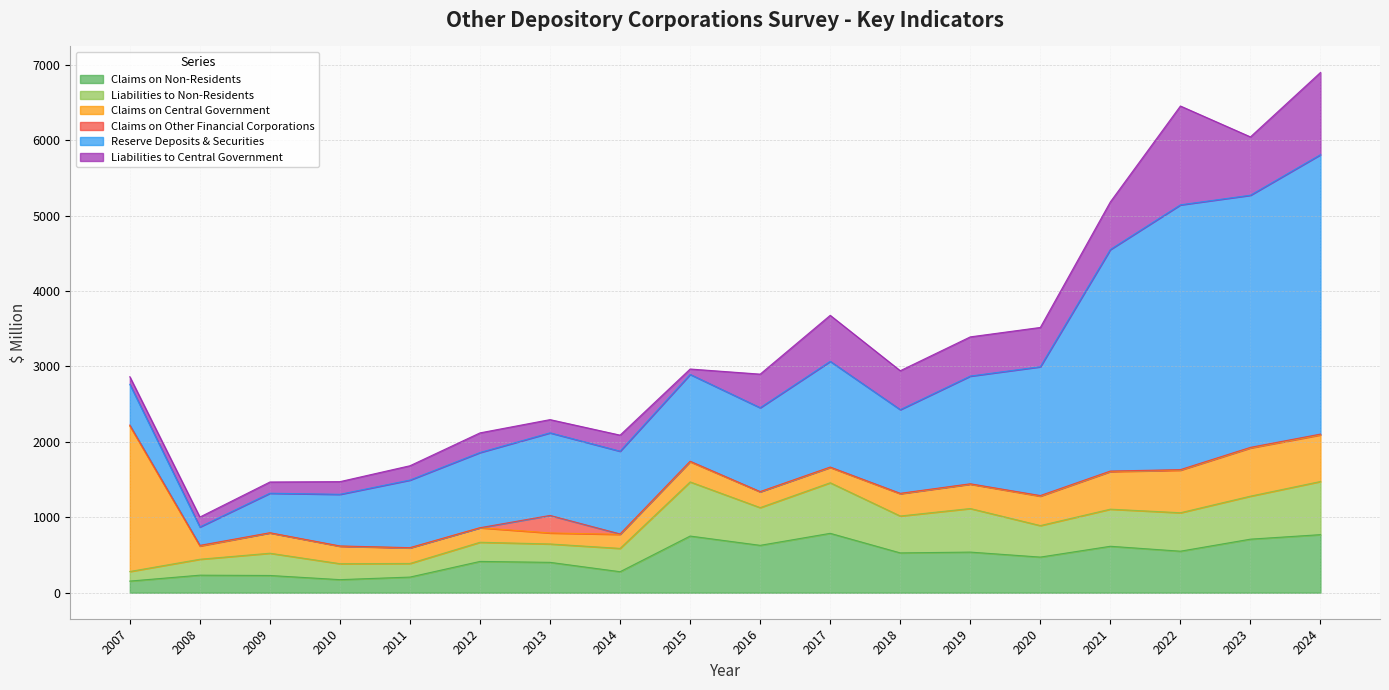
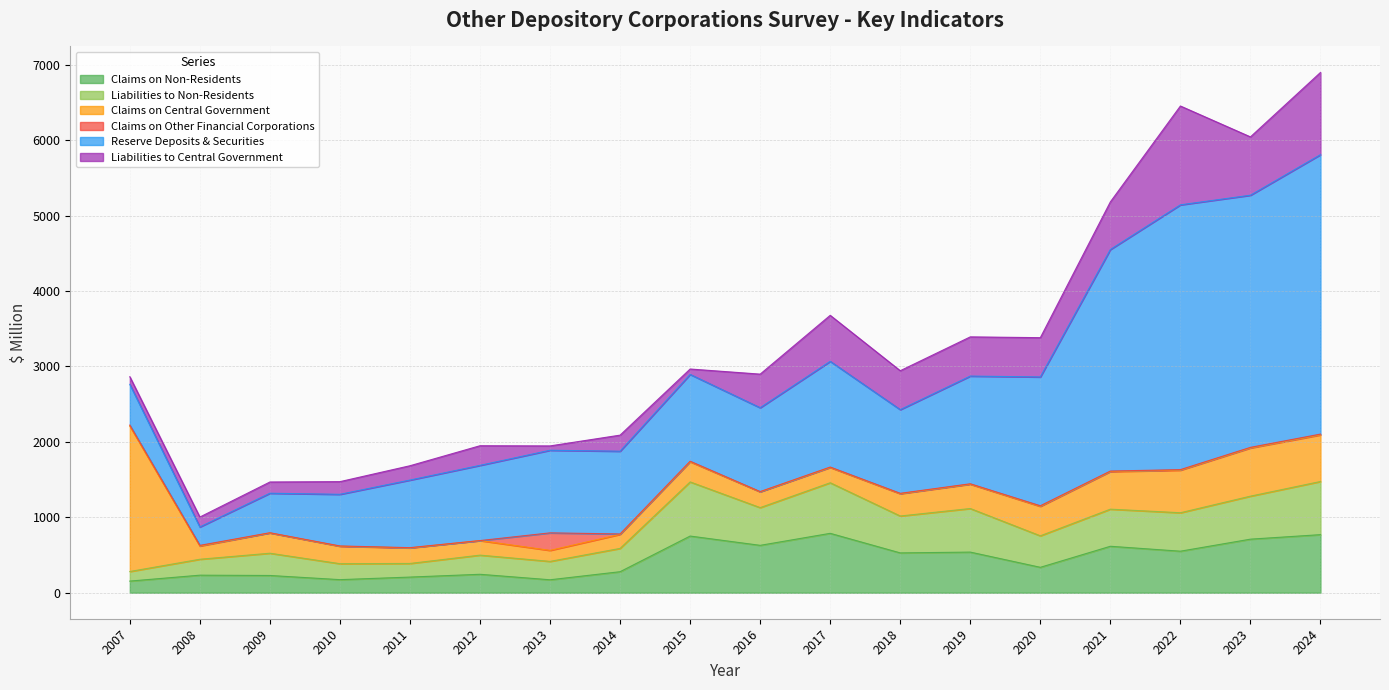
  {
    "Claims on Non-Residents": {
      "2007": 200,
      "2008": 200,
      "2009": 200,
      "2010": 200,
      "2011": 200,
-     "2012": 400,
-     "2013": 400,
+     "2012": 200,
+     "2013": 200,
      "2014": 300,
      "2015": 800,
      "2016": 600,
      "2017": 800,
      "2018": 500,
      "2019": 500,
-     "2020": 500,
+     "2020": 300,
      "2021": 600,
      "2022": 600,
      "2023": 700,
      "2024": 800
    },
    "Liabilities to Non-Residents": {
      "2007": 100,
      "2008": 200,
      "2009": 300,
      "2010": 200,
      "2011": 200,
      "2012": 300,
      "2013": 200,
      "2014": 300,
      "2015": 700,
      "2016": 500,
      "2017": 700,
      "2018": 500,
      "2019": 600,
      "2020": 400,
      "2021": 500,
      "2022": 500,
      "2023": 600,
      "2024": 700
    },
    "Claims on Central Government": {
      "2013": 100
    },
    "Claims on Other Financial Corporations": {
      "2013": 200
    },
    "Reserve Deposits & Securities": {
      "2007": 500,
      "2008": 200,
      "2009": 500,
      "2010": 700,
      "2011": 900,
      "2012": 1000,
      "2013": 1100,
      "2014": 1100,
      "2015": 1200,
      "2016": 1100,
      "2017": 1400,
      "2018": 1100,
      "2019": 1400,
      "2020": 1700,
      "2021": 2900,
      "2022": 3500,
      "2023": 3300,
      "2024": 3700
    },
    "Liabilities to Central Government": {
      "2007": 100,
      "2008": 100,
      "2009": 100,
      "2010": 200,
      "2011": 200,
      "2012": 300,
-     "2013": 200,
+     "2013": 100,
      "2014": 200,
      "2015": 100,
      "2016": 400,
      "2017": 600,
      "2018": 500,
      "2019": 500,
      "2020": 500,
      "2021": 600,
      "2022": 1300,
      "2023": 800,
      "2024": 1100
    }
  }
